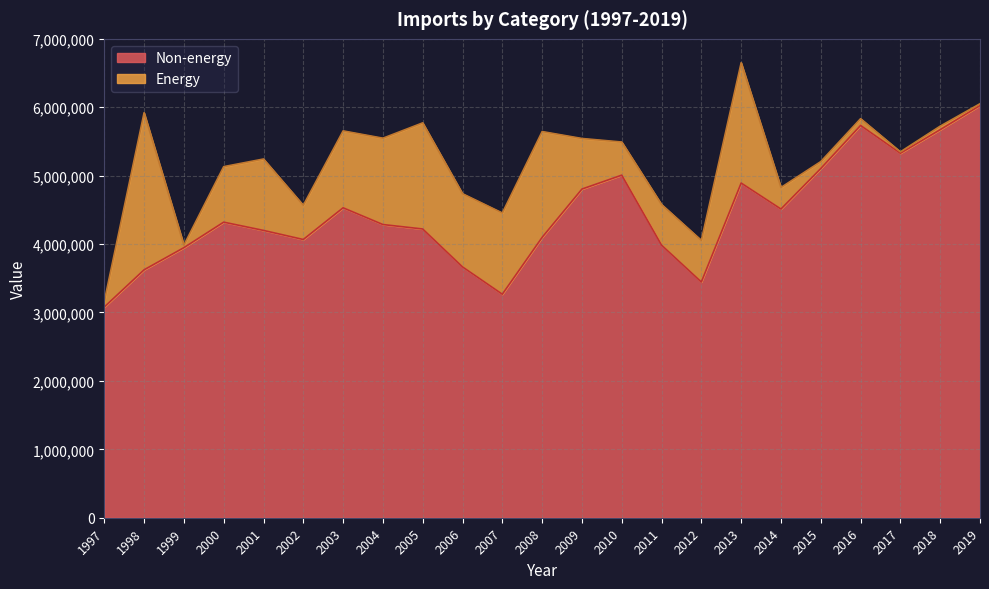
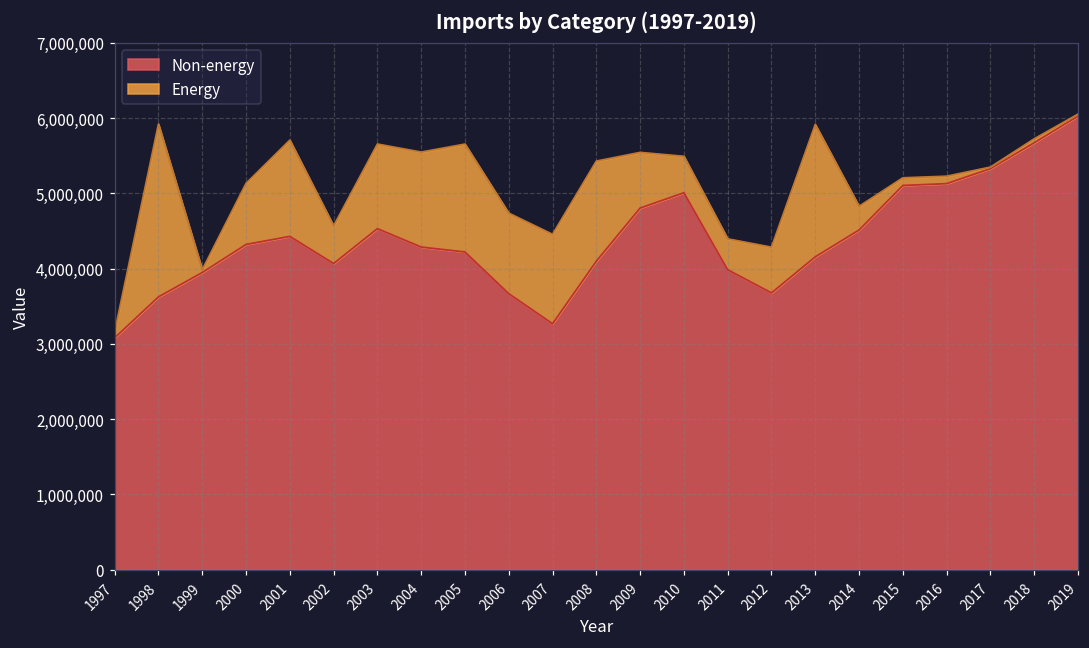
  {
    "Non-energy": {
      "1997": "3,100,000",
      "1998": "3,600,000",
      "1999": "3,900,000",
      "2000": "4,300,000",
-     "2001": "4,200,000",
+     "2001": "4,400,000",
      "2002": "4,100,000",
      "2003": "4,500,000",
      "2004": "4,300,000",
      "2005": "4,200,000",
      "2006": "3,700,000",
      "2007": "3,300,000",
      "2008": "4,100,000",
      "2009": "4,800,000",
      "2010": "5,000,000",
      "2011": "4,000,000",
-     "2012": "3,400,000",
-     "2013": "4,900,000",
+     "2012": "3,700,000",
+     "2013": "4,200,000",
      "2014": "4,500,000",
      "2015": "5,100,000",
-     "2016": "5,700,000",
+     "2016": "5,100,000",
      "2018": "5,700,000"
    },
    "Energy": {
      "1997": "100,000",
      "1998": "2,300,000",
      "1999": "0",
      "2000": "800,000",
-     "2001": "1,000,000",
+     "2001": "1,300,000",
      "2002": "500,000",
      "2003": "1,100,000",
      "2004": "1,300,000",
-     "2005": "1,600,000",
+     "2005": "1,400,000",
      "2006": "1,100,000",
      "2007": "1,200,000",
-     "2008": "1,500,000",
+     "2008": "1,300,000",
      "2009": "700,000",
      "2010": "500,000",
-     "2011": "600,000",
+     "2011": "400,000",
      "2012": "600,000",
      "2013": "1,800,000",
      "2014": "300,000",
      "2015": "100,000",
      "2016": "100,000",
      "2018": "100,000"
    }
  }
